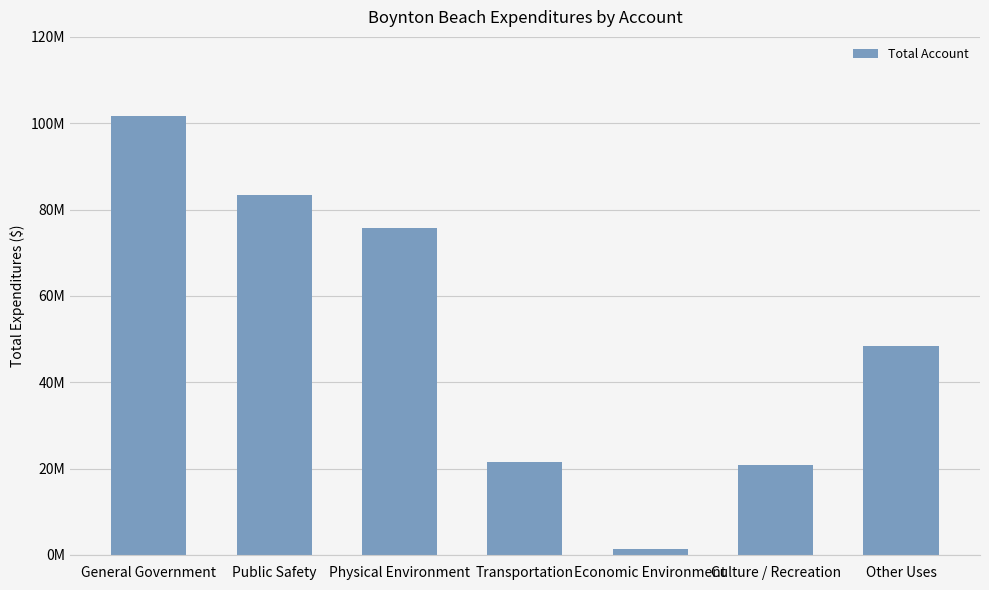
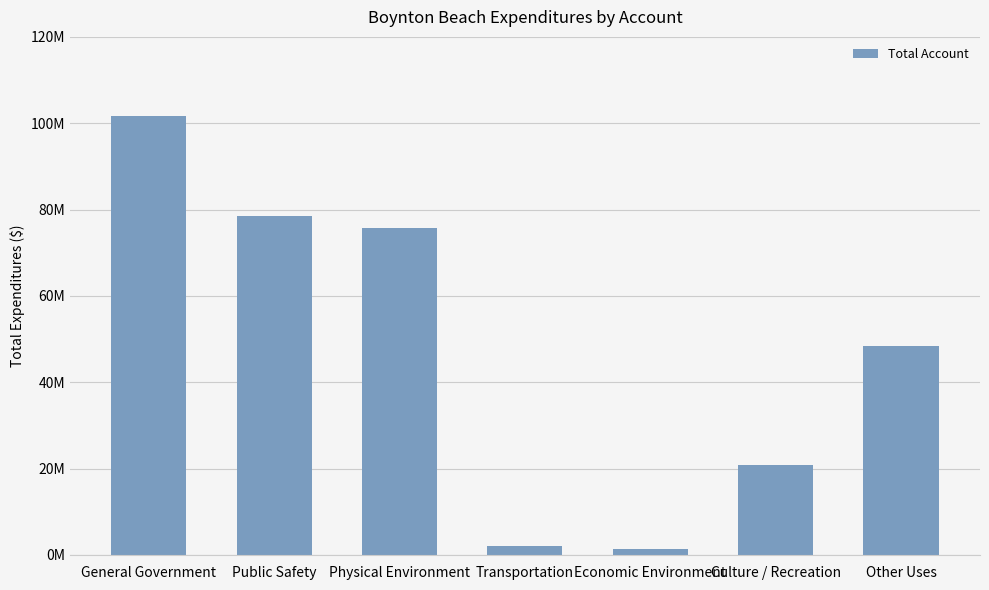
  {
    "General Government": 102000000,
-   "Public Safety": 83000000,
+   "Public Safety": 79000000,
    "Physical Environment": 76000000,
-   "Transportation": 22000000,
+   "Transportation": 2000000,
    "Economic Environment": 1000000,
    "Culture / Recreation": 21000000,
    "Other Uses": 48000000
  }
